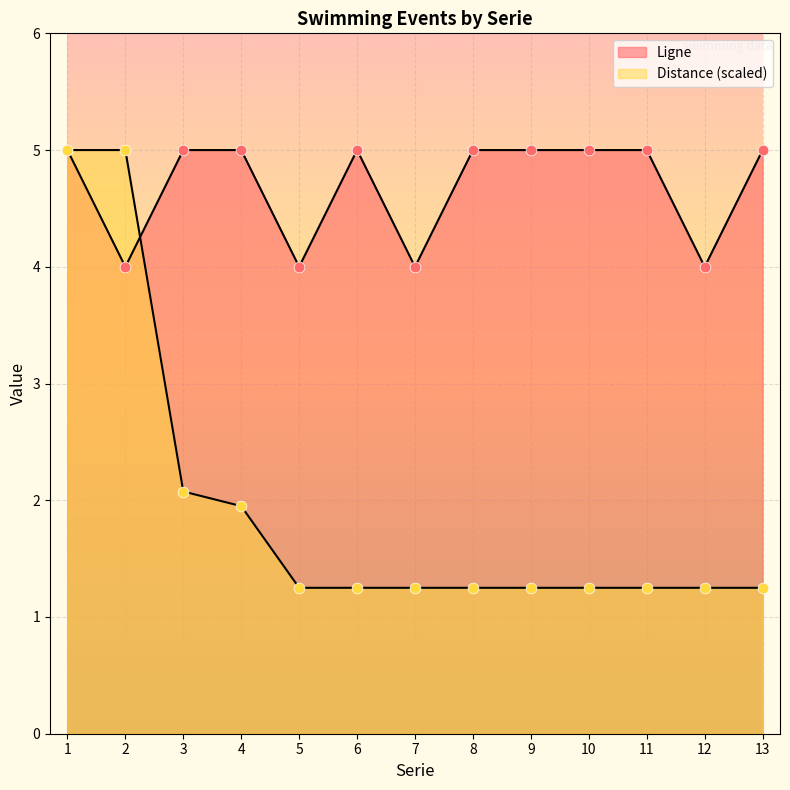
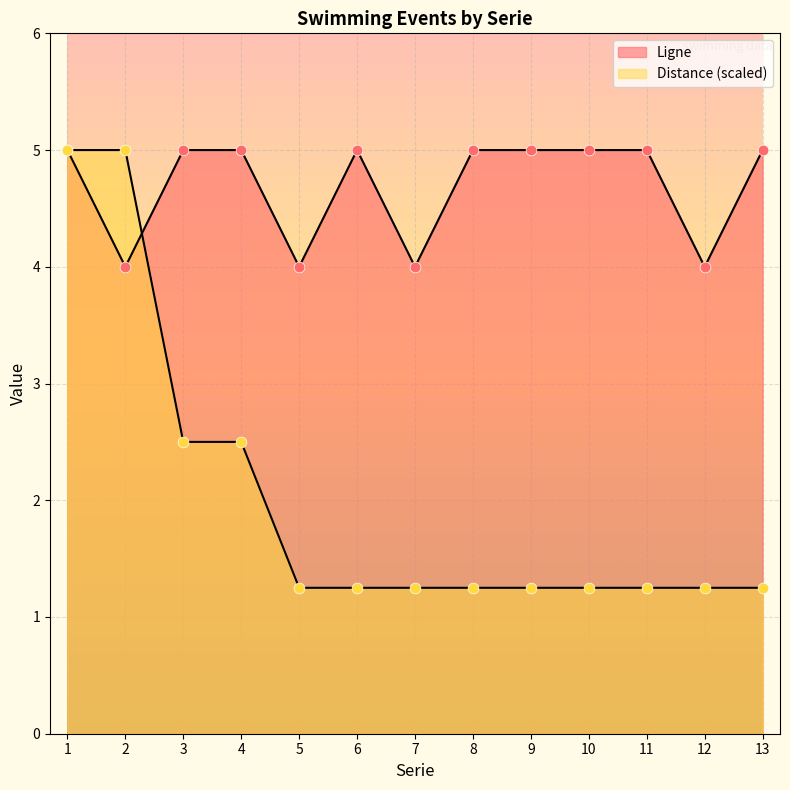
  {
    "Ligne": {
      "2": 4.00,
      "3": 5.00,
      "4": 5.00,
      "5": 4.00,
      "6": 5.00,
      "7": 4.00,
      "8": 5.00,
      "9": 5.00,
      "10": 5.00,
      "11": 5.00,
      "12": 4.00,
      "13": 5.00
    },
    "Distance (scaled)": {
      "2": 5.00,
-     "3": 2.07,
-     "4": 1.95,
+     "3": 2.50,
+     "4": 2.50,
      "5": 1.25,
      "6": 1.25,
      "7": 1.25,
      "8": 1.25,
      "9": 1.25,
      "10": 1.25,
      "11": 1.25,
      "12": 1.25,
      "13": 1.25
    }
  }
